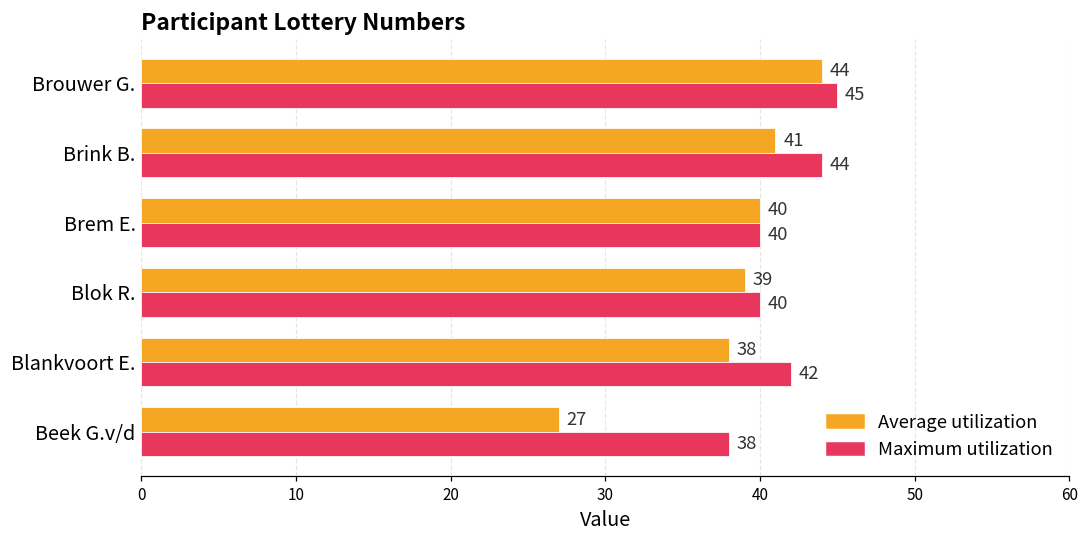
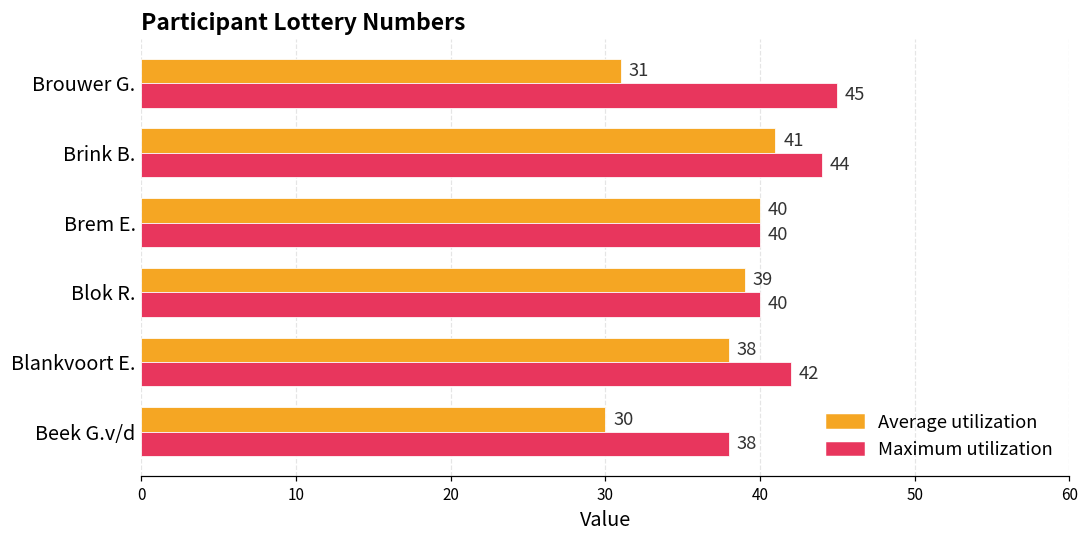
  {
    "Average utilization": {
-     "Brouwer G.": 44,
+     "Brouwer G.": 31,
      "Brink B.": 41,
      "Brem E.": 40,
      "Blok R.": 39,
      "Blankvoort E.": 38,
-     "Beek G.v/d": 27
+     "Beek G.v/d": 30
    },
    "Maximum utilization": {
      "Brouwer G.": 45,
      "Brink B.": 44,
      "Brem E.": 40,
      "Blok R.": 40,
      "Blankvoort E.": 42,
      "Beek G.v/d": 38
    }
  }
